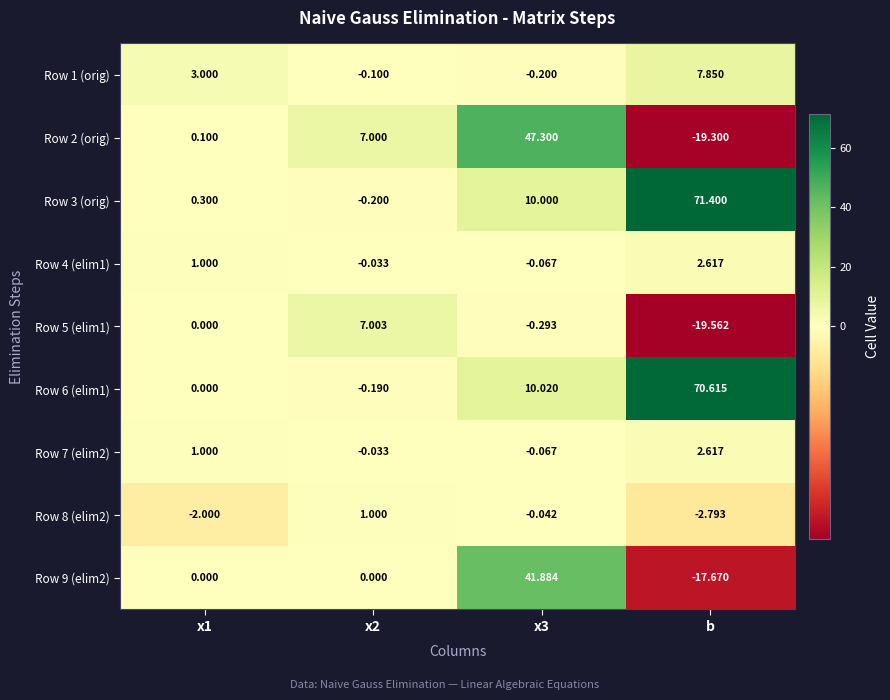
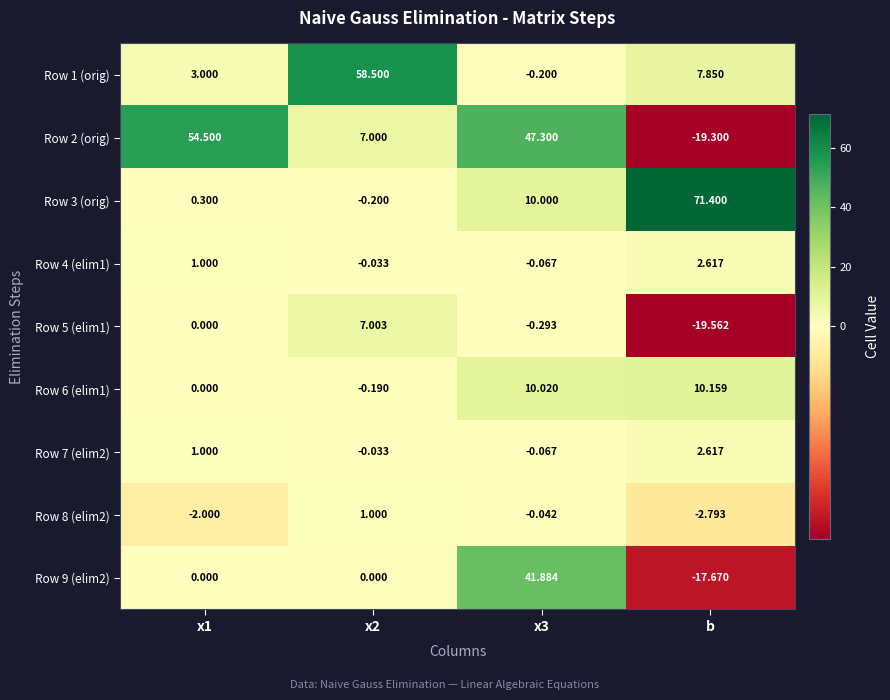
  {
    "Row 1 (orig)": {
      "x1": 3.000,
-     "x2": -0.100,
+     "x2": 58.500,
      "x3": -0.200,
      "b": 7.850
    },
    "Row 2 (orig)": {
-     "x1": 0.100,
+     "x1": 54.500,
      "x2": 7.000,
      "x3": 47.300,
      "b": -19.300
    },
    "Row 3 (orig)": {
      "x1": 0.300,
      "x2": -0.200,
      "x3": 10.000,
      "b": 71.400
    },
    "Row 4 (elim1)": {
      "x1": 1.000,
      "x2": -0.033,
      "x3": -0.067,
      "b": 2.617
    },
    "Row 5 (elim1)": {
      "x1": 0.000,
      "x2": 7.003,
      "x3": -0.293,
      "b": -19.562
    },
    "Row 6 (elim1)": {
      "x1": 0.000,
      "x2": -0.190,
      "x3": 10.020,
-     "b": 70.615
+     "b": 10.159
    },
    "Row 7 (elim2)": {
      "x1": 1.000,
      "x2": -0.033,
      "x3": -0.067,
      "b": 2.617
    },
    "Row 8 (elim2)": {
      "x1": -2.000,
      "x2": 1.000,
      "x3": -0.042,
      "b": -2.793
    },
    "Row 9 (elim2)": {
      "x1": 0.000,
      "x2": 0.000,
      "x3": 41.884,
      "b": -17.670
    }
  }
